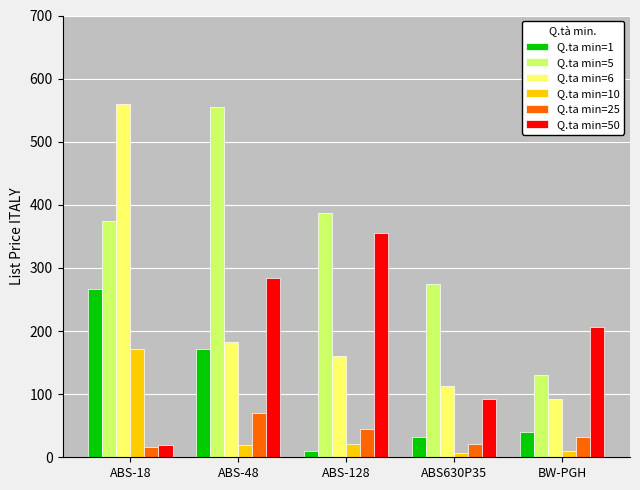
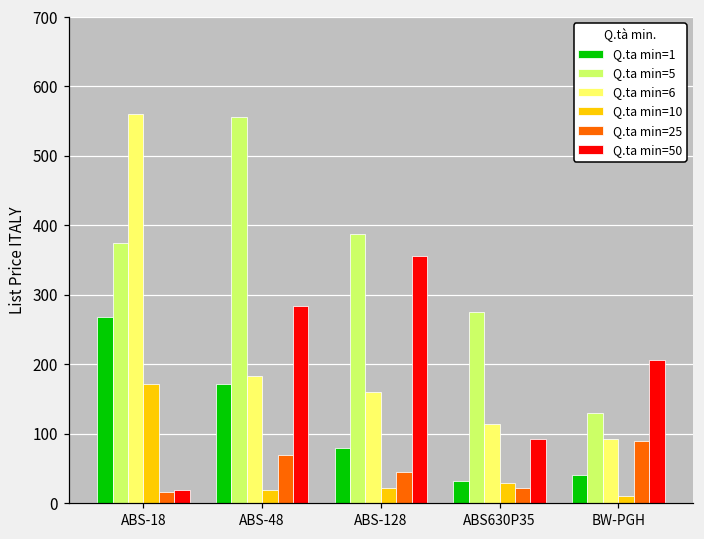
  {
    "Q.ta min=1": {
      "ABS-18": 270,
      "ABS-48": 170,
-     "ABS-128": 10,
+     "ABS-128": 80,
      "ABS630P35": 30,
      "BW-PGH": 40
    },
    "Q.ta min=10": {
      "ABS-18": 170,
      "ABS-48": 20,
      "ABS-128": 20,
-     "ABS630P35": 10,
+     "ABS630P35": 30,
      "BW-PGH": 10
    },
    "Q.ta min=25": {
      "ABS-18": 20,
      "ABS-48": 70,
      "ABS-128": 40,
      "ABS630P35": 20,
-     "BW-PGH": 30
+     "BW-PGH": 90
    },
    "Q.ta min=50": {
      "ABS-18": 20,
      "ABS-48": 280,
      "ABS-128": 360,
      "ABS630P35": 90,
      "BW-PGH": 210
    }
  }
